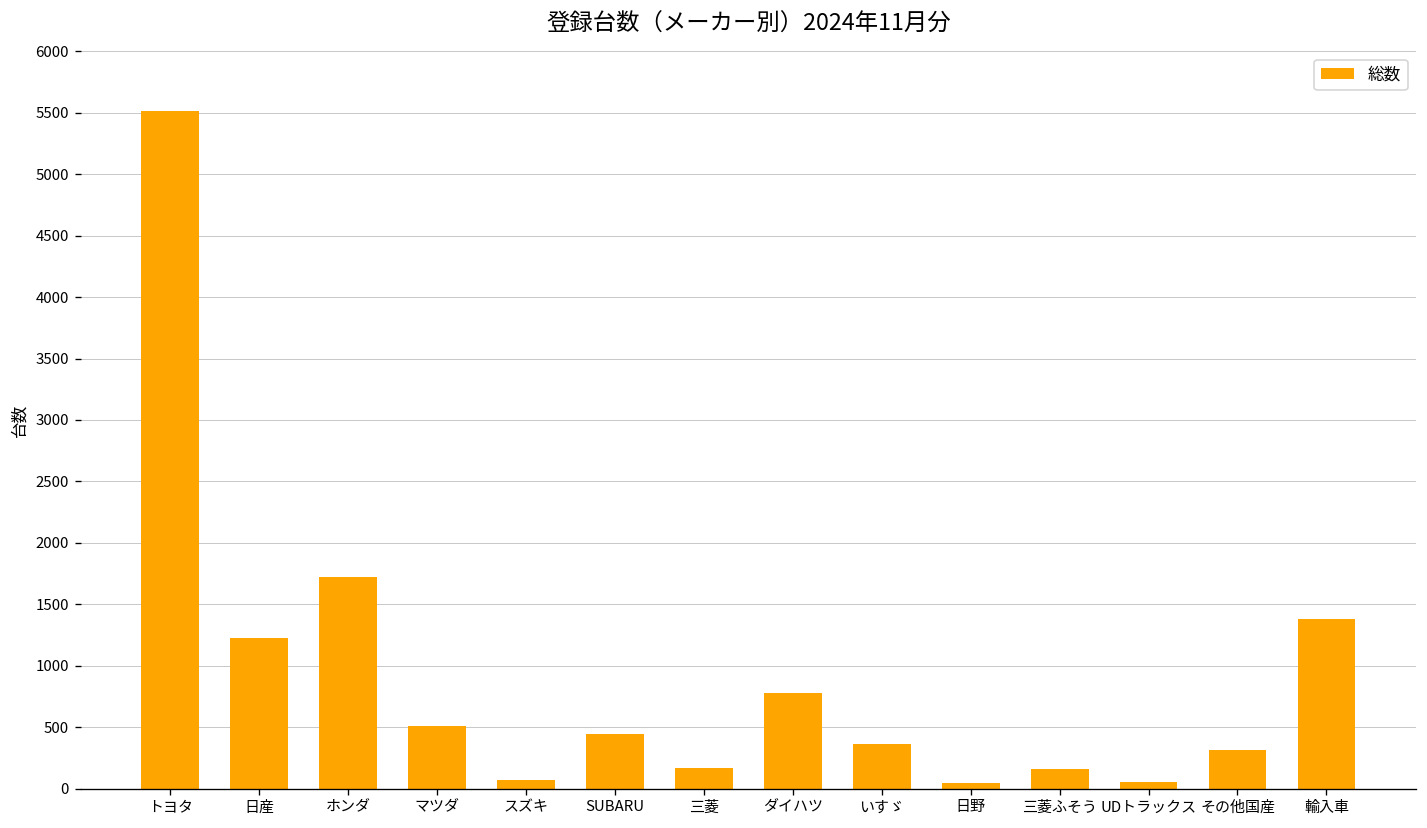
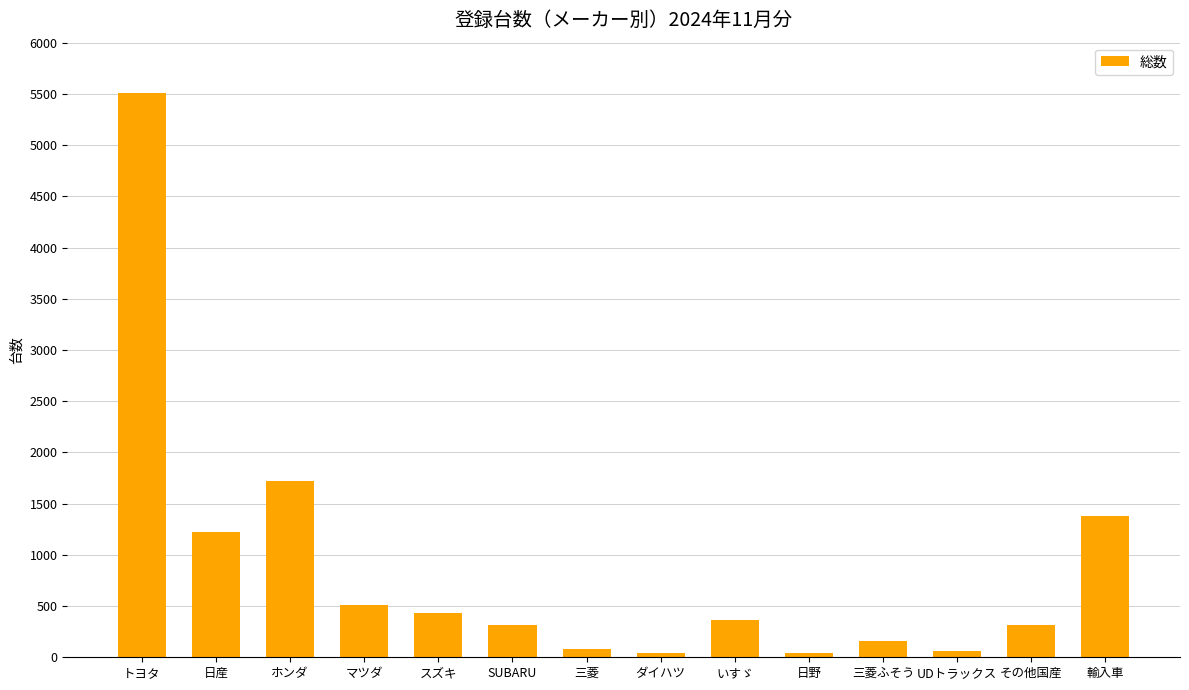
  {
    "トヨタ": 5510,
    "日産": 1230,
    "ホンダ": 1720,
    "マツダ": 510,
-   "スズキ": 70,
-   "SUBARU": 440,
-   "三菱": 170,
-   "ダイハツ": 780,
+   "スズキ": 430,
+   "SUBARU": 320,
+   "三菱": 80,
+   "ダイハツ": 50,
    "いすゞ": 370,
    "日野": 40,
    "三菱ふそう": 160,
    "UDトラックス": 60,
    "その他国産": 320,
    "輸入車": 1380
  }
